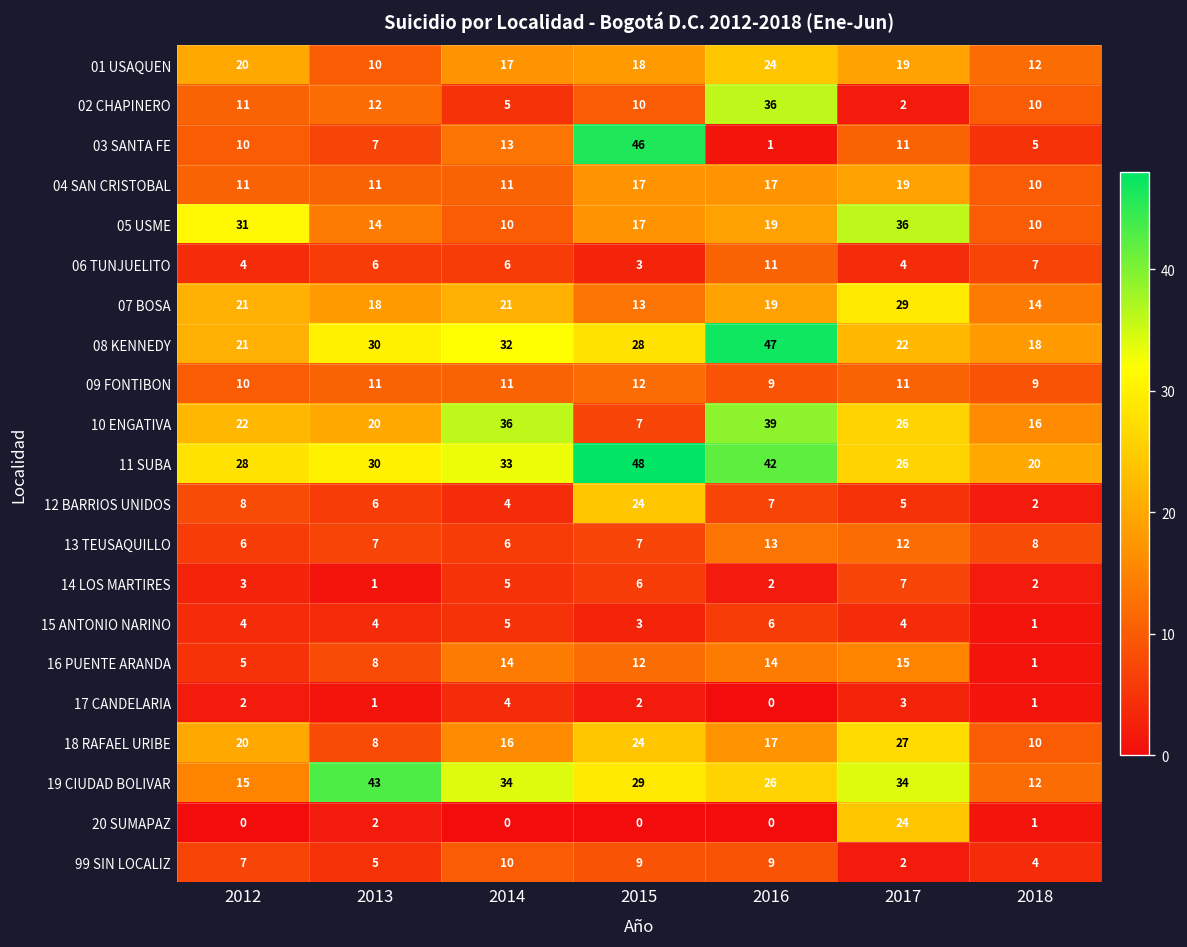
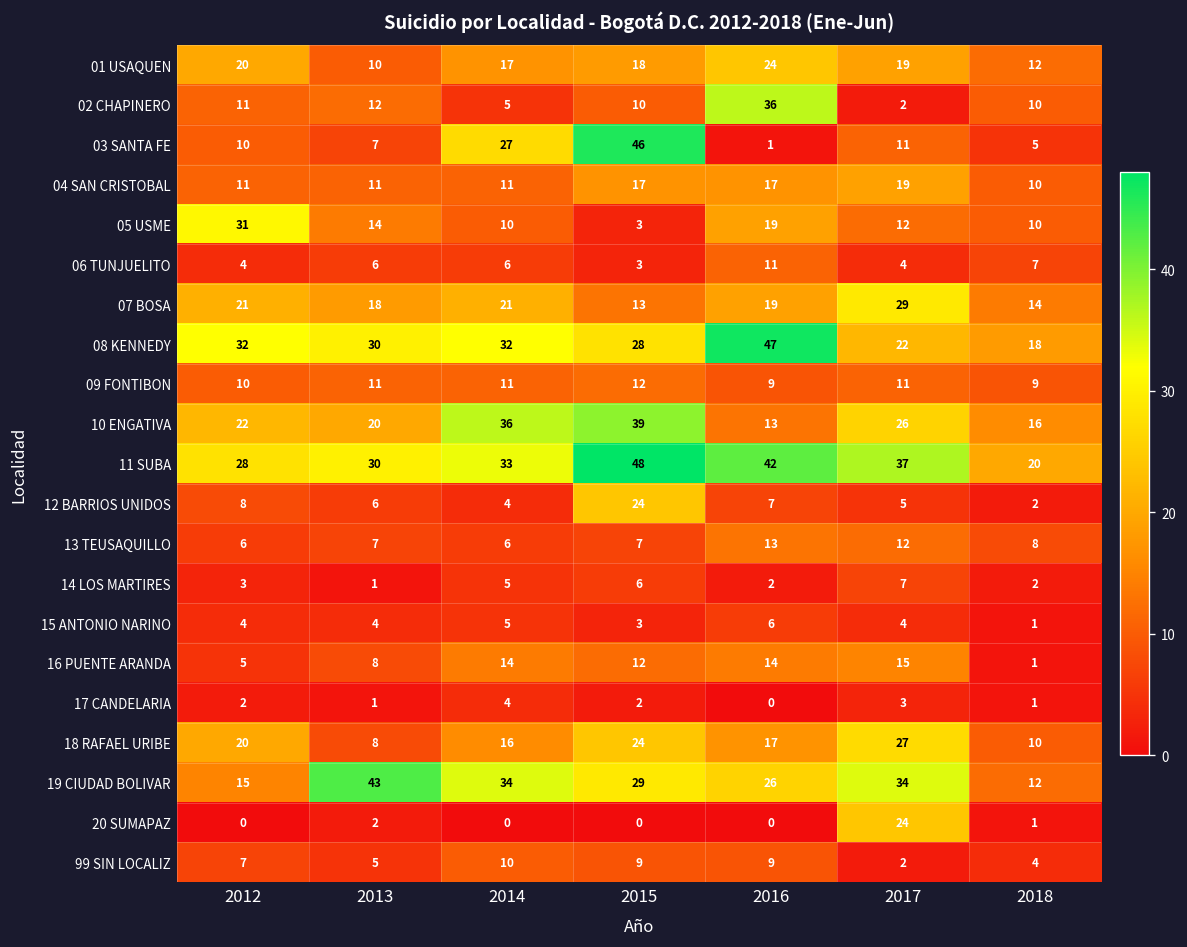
  {
    "01 USAQUEN": {
      "2012": 20,
      "2013": 10,
      "2014": 17,
      "2015": 18,
      "2016": 24,
      "2017": 19,
      "2018": 12
    },
    "02 CHAPINERO": {
      "2012": 11,
      "2013": 12,
      "2014": 5,
      "2015": 10,
      "2016": 36,
      "2017": 2,
      "2018": 10
    },
    "03 SANTA FE": {
      "2012": 10,
      "2013": 7,
-     "2014": 13,
+     "2014": 27,
      "2015": 46,
      "2016": 1,
      "2017": 11,
      "2018": 5
    },
    "04 SAN CRISTOBAL": {
      "2012": 11,
      "2013": 11,
      "2014": 11,
      "2015": 17,
      "2016": 17,
      "2017": 19,
      "2018": 10
    },
    "05 USME": {
      "2012": 31,
      "2013": 14,
      "2014": 10,
-     "2015": 17,
+     "2015": 3,
      "2016": 19,
-     "2017": 36,
+     "2017": 12,
      "2018": 10
    },
    "06 TUNJUELITO": {
      "2012": 4,
      "2013": 6,
      "2014": 6,
      "2015": 3,
      "2016": 11,
      "2017": 4,
      "2018": 7
    },
    "07 BOSA": {
      "2012": 21,
      "2013": 18,
      "2014": 21,
      "2015": 13,
      "2016": 19,
      "2017": 29,
      "2018": 14
    },
    "08 KENNEDY": {
-     "2012": 21,
+     "2012": 32,
      "2013": 30,
      "2014": 32,
      "2015": 28,
      "2016": 47,
      "2017": 22,
      "2018": 18
    },
    "09 FONTIBON": {
      "2012": 10,
      "2013": 11,
      "2014": 11,
      "2015": 12,
      "2016": 9,
      "2017": 11,
      "2018": 9
    },
    "10 ENGATIVA": {
      "2012": 22,
      "2013": 20,
      "2014": 36,
-     "2015": 7,
-     "2016": 39,
+     "2015": 39,
+     "2016": 13,
      "2017": 26,
      "2018": 16
    },
    "11 SUBA": {
      "2012": 28,
      "2013": 30,
      "2014": 33,
      "2015": 48,
      "2016": 42,
-     "2017": 26,
+     "2017": 37,
      "2018": 20
    },
    "12 BARRIOS UNIDOS": {
      "2012": 8,
      "2013": 6,
      "2014": 4,
      "2015": 24,
      "2016": 7,
      "2017": 5,
      "2018": 2
    },
    "13 TEUSAQUILLO": {
      "2012": 6,
      "2013": 7,
      "2014": 6,
      "2015": 7,
      "2016": 13,
      "2017": 12,
      "2018": 8
    },
    "14 LOS MARTIRES": {
      "2012": 3,
      "2013": 1,
      "2014": 5,
      "2015": 6,
      "2016": 2,
      "2017": 7,
      "2018": 2
    },
    "15 ANTONIO NARINO": {
      "2012": 4,
      "2013": 4,
      "2014": 5,
      "2015": 3,
      "2016": 6,
      "2017": 4,
      "2018": 1
    },
    "16 PUENTE ARANDA": {
      "2012": 5,
      "2013": 8,
      "2014": 14,
      "2015": 12,
      "2016": 14,
      "2017": 15,
      "2018": 1
    },
    "17 CANDELARIA": {
      "2012": 2,
      "2013": 1,
      "2014": 4,
      "2015": 2,
      "2016": 0,
      "2017": 3,
      "2018": 1
    },
    "18 RAFAEL URIBE": {
      "2012": 20,
      "2013": 8,
      "2014": 16,
      "2015": 24,
      "2016": 17,
      "2017": 27,
      "2018": 10
    },
    "19 CIUDAD BOLIVAR": {
      "2012": 15,
      "2013": 43,
      "2014": 34,
      "2015": 29,
      "2016": 26,
      "2017": 34,
      "2018": 12
    },
    "20 SUMAPAZ": {
      "2012": 0,
      "2013": 2,
      "2014": 0,
      "2015": 0,
      "2016": 0,
      "2017": 24,
      "2018": 1
    },
    "99 SIN LOCALIZ": {
      "2012": 7,
      "2013": 5,
      "2014": 10,
      "2015": 9,
      "2016": 9,
      "2017": 2,
      "2018": 4
    }
  }
